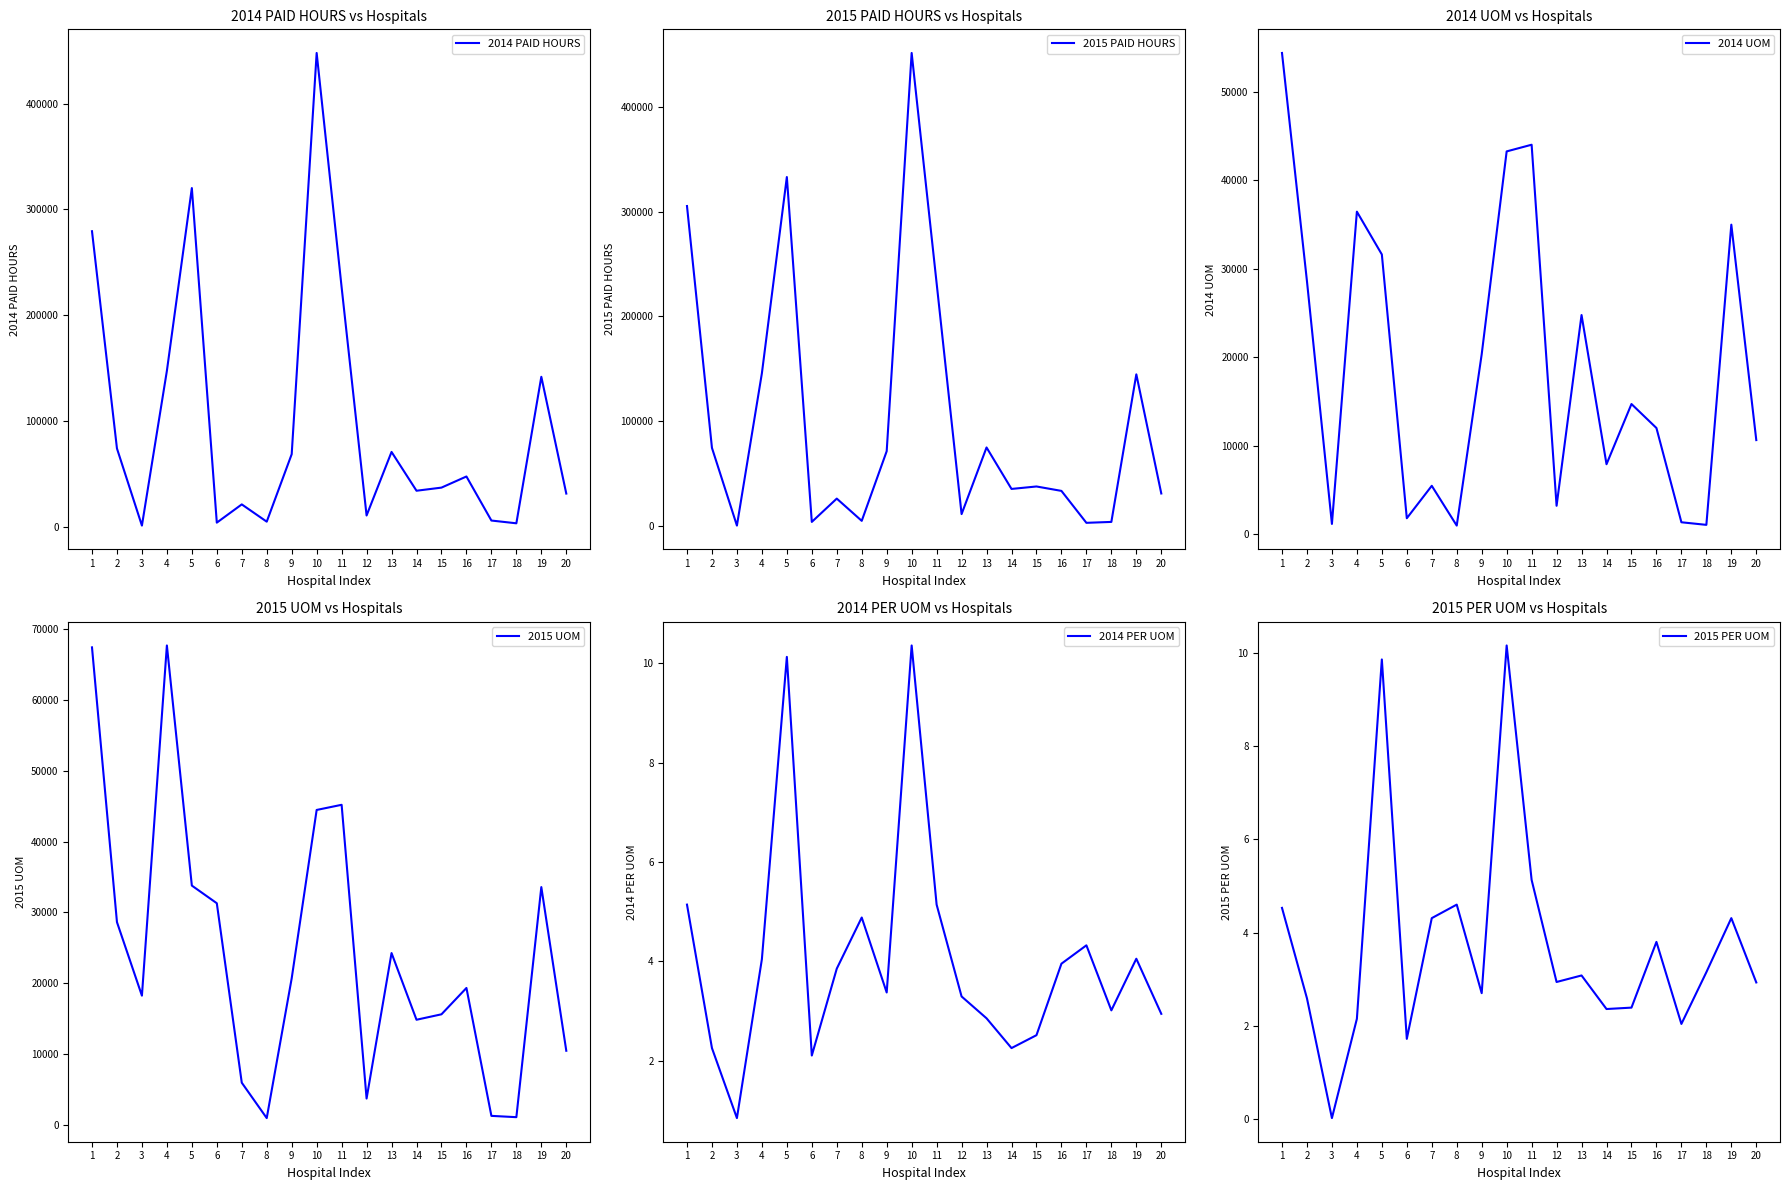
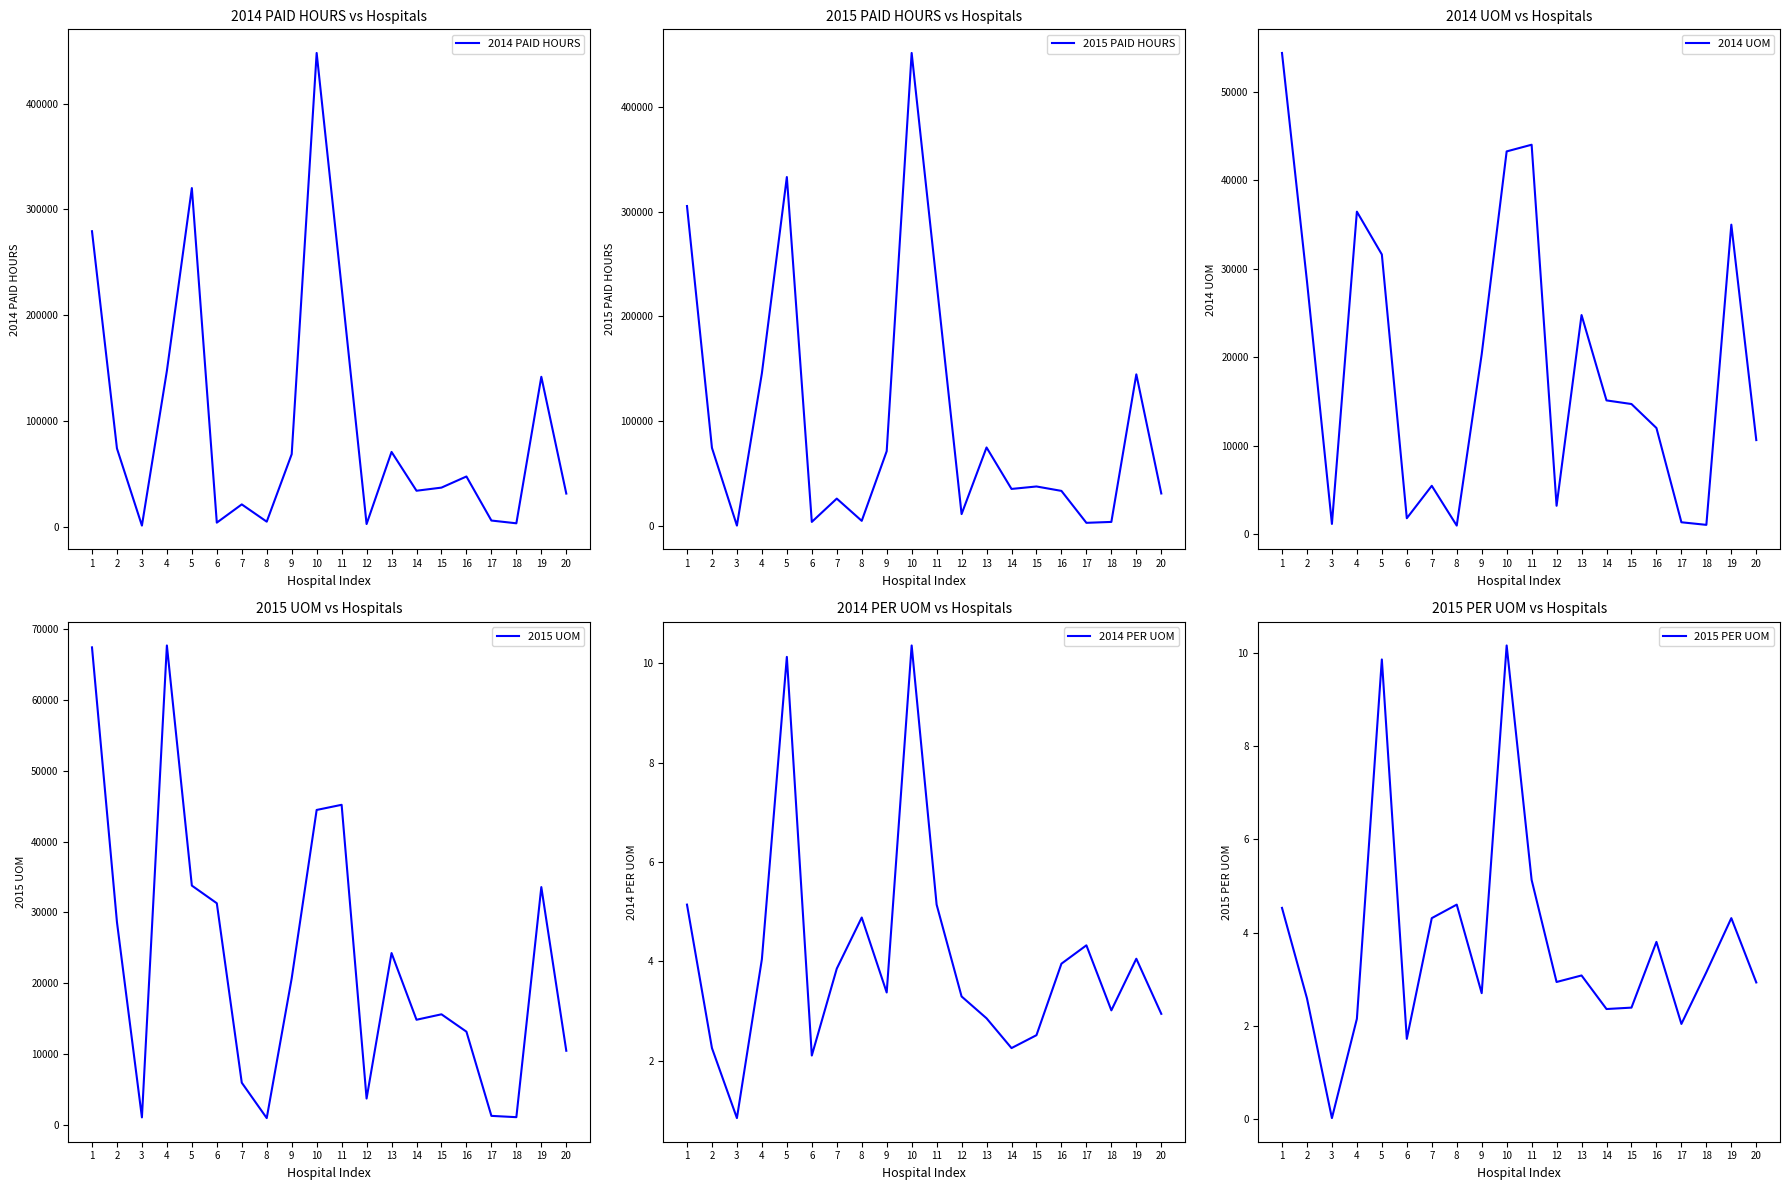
  {
    "2014 PAID HOURS vs Hospitals": {
      "1": 279000,
      "2": 74000,
      "3": 1000,
      "4": 147000,
      "5": 320000,
      "6": 4000,
      "7": 21000,
      "8": 5000,
      "9": 68000,
      "10": 448000,
      "11": 226000,
-     "12": 11000,
+     "12": 2000,
      "13": 71000,
      "14": 34000,
      "15": 37000,
      "16": 47000,
      "17": 6000,
      "18": 3000,
      "19": 142000,
      "20": 31000
    },
    "2015 PAID HOURS vs Hospitals": {
      "1": 305000,
      "2": 74000,
      "3": 0,
      "4": 146000,
      "5": 333000,
      "6": 4000,
      "7": 26000,
      "8": 5000,
      "9": 71000,
      "10": 452000,
      "11": 232000,
      "12": 11000,
      "13": 75000,
      "14": 35000,
      "15": 37000,
      "16": 33000,
      "17": 3000,
      "18": 4000,
      "19": 145000,
      "20": 31000
    },
    "2014 UOM vs Hospitals": {
      "1": 54000,
      "2": 29000,
      "3": 1000,
      "4": 36000,
      "5": 32000,
      "6": 2000,
      "7": 5000,
      "8": 1000,
      "9": 20000,
      "10": 43000,
      "11": 44000,
      "12": 3000,
      "13": 25000,
-     "14": 8000,
+     "14": 15000,
      "15": 15000,
      "16": 12000,
      "17": 1000,
      "18": 1000,
      "19": 35000,
      "20": 11000
    },
    "2015 UOM vs Hospitals": {
      "1": 67000,
      "2": 29000,
-     "3": 18000,
+     "3": 1000,
      "4": 68000,
      "5": 34000,
      "6": 31000,
      "7": 6000,
      "8": 1000,
      "9": 21000,
      "10": 44000,
      "11": 45000,
      "12": 4000,
      "13": 24000,
      "14": 15000,
      "15": 16000,
-     "16": 19000,
+     "16": 13000,
      "17": 1000,
      "18": 1000,
      "19": 34000,
      "20": 10000
    },
    "2014 PER UOM vs Hospitals": {
      "1": 5.1,
      "2": 2.3,
      "3": 0.8,
      "4": 4.0,
      "5": 10.1,
      "6": 2.1,
      "7": 3.9,
      "8": 4.9,
      "9": 3.4,
      "10": 10.4,
      "11": 5.1,
      "12": 3.3,
      "13": 2.9,
      "14": 2.3,
      "15": 2.5,
      "16": 4.0,
      "17": 4.3,
      "18": 3.0,
      "19": 4.1,
      "20": 2.9
    },
    "2015 PER UOM vs Hospitals": {
      "1": 4.5,
      "2": 2.6,
      "3": 0.0,
      "4": 2.2,
      "5": 9.9,
      "6": 1.7,
      "7": 4.3,
      "8": 4.6,
      "9": 2.7,
      "10": 10.2,
      "11": 5.1,
      "12": 2.9,
      "13": 3.1,
      "14": 2.4,
      "15": 2.4,
      "16": 3.8,
      "17": 2.0,
      "18": 3.2,
      "19": 4.3,
      "20": 2.9
    }
  }
